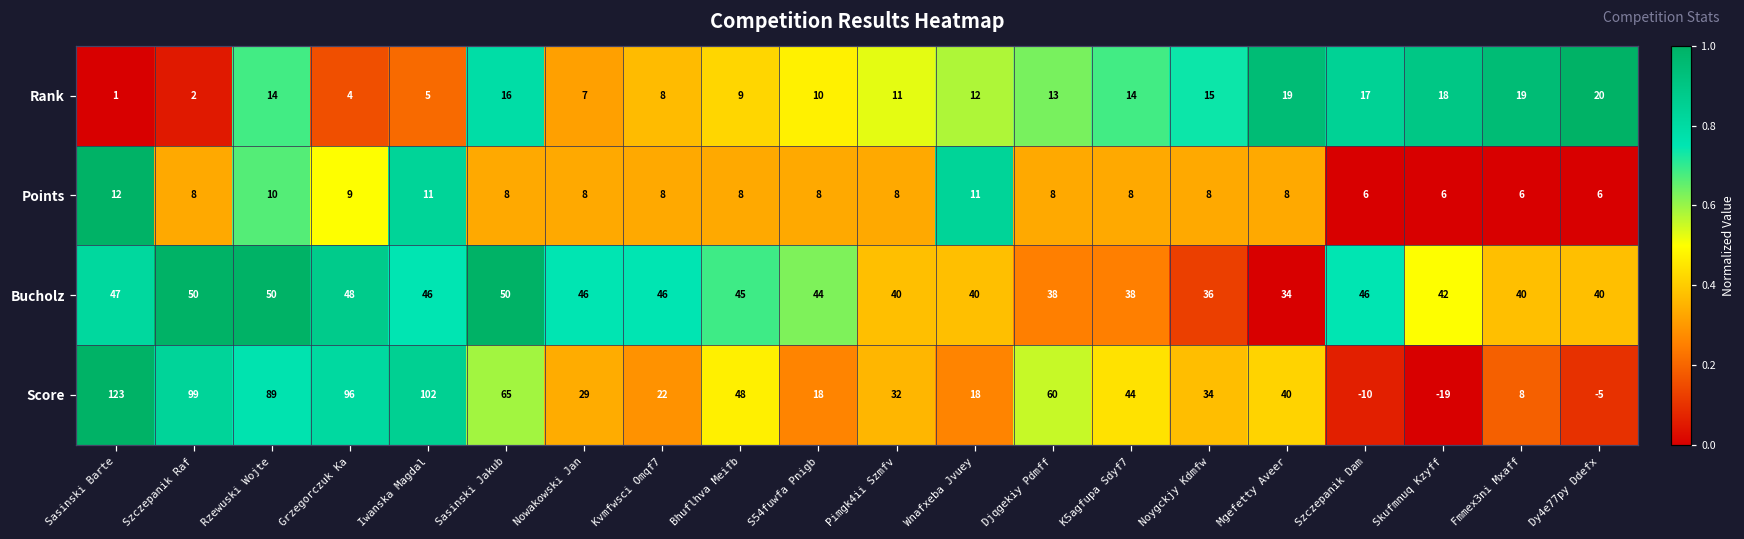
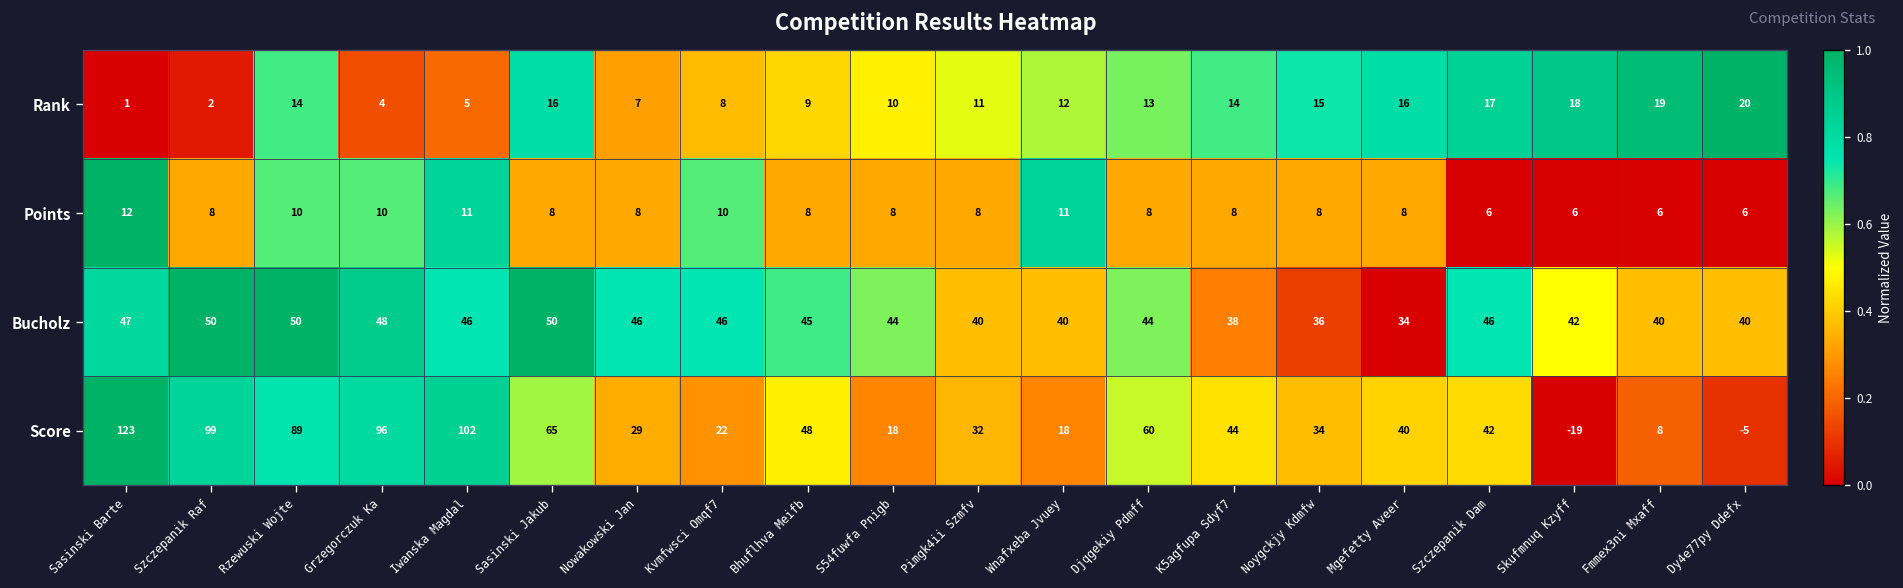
  {
    "Rank": {
      "Sasinski Barte": 1,
      "Szczepanik Raf": 2,
      "Rzewuski Wojte": 14,
      "Grzegorczuk Ka": 4,
      "Iwanska Magdal": 5,
      "Sasinski Jakub": 16,
      "Nowakowski Jan": 7,
      "Kvmfwsci Omqf7": 8,
      "Bhuflhva Meifb": 9,
      "S54fuwfa Pnigb": 10,
      "Pimgk4ii Szmfv": 11,
      "Wnafxeba Jvuey": 12,
      "Djqgekiy Pdmff": 13,
      "K5agfupa Sdyf7": 14,
      "Noygckjy Kdmfw": 15,
-     "Mgefetty Aveer": 19,
+     "Mgefetty Aveer": 16,
      "Szczepanik Dam": 17,
      "Skufmnuq Kzyff": 18,
      "Fmmex3ni Mxaff": 19,
      "Dy4e77py Ddefx": 20
    },
    "Points": {
      "Sasinski Barte": 12,
      "Szczepanik Raf": 8,
      "Rzewuski Wojte": 10,
-     "Grzegorczuk Ka": 9,
+     "Grzegorczuk Ka": 10,
      "Iwanska Magdal": 11,
      "Sasinski Jakub": 8,
      "Nowakowski Jan": 8,
-     "Kvmfwsci Omqf7": 8,
+     "Kvmfwsci Omqf7": 10,
      "Bhuflhva Meifb": 8,
      "S54fuwfa Pnigb": 8,
      "Pimgk4ii Szmfv": 8,
      "Wnafxeba Jvuey": 11,
      "Djqgekiy Pdmff": 8,
      "K5agfupa Sdyf7": 8,
      "Noygckjy Kdmfw": 8,
      "Mgefetty Aveer": 8,
      "Szczepanik Dam": 6,
      "Skufmnuq Kzyff": 6,
      "Fmmex3ni Mxaff": 6,
      "Dy4e77py Ddefx": 6
    },
    "Bucholz": {
      "Sasinski Barte": 47,
      "Szczepanik Raf": 50,
      "Rzewuski Wojte": 50,
      "Grzegorczuk Ka": 48,
      "Iwanska Magdal": 46,
      "Sasinski Jakub": 50,
      "Nowakowski Jan": 46,
      "Kvmfwsci Omqf7": 46,
      "Bhuflhva Meifb": 45,
      "S54fuwfa Pnigb": 44,
      "Pimgk4ii Szmfv": 40,
      "Wnafxeba Jvuey": 40,
-     "Djqgekiy Pdmff": 38,
+     "Djqgekiy Pdmff": 44,
      "K5agfupa Sdyf7": 38,
      "Noygckjy Kdmfw": 36,
      "Mgefetty Aveer": 34,
      "Szczepanik Dam": 46,
      "Skufmnuq Kzyff": 42,
      "Fmmex3ni Mxaff": 40,
      "Dy4e77py Ddefx": 40
    },
    "Score": {
      "Sasinski Barte": 123,
      "Szczepanik Raf": 99,
      "Rzewuski Wojte": 89,
      "Grzegorczuk Ka": 96,
      "Iwanska Magdal": 102,
      "Sasinski Jakub": 65,
      "Nowakowski Jan": 29,
      "Kvmfwsci Omqf7": 22,
      "Bhuflhva Meifb": 48,
      "S54fuwfa Pnigb": 18,
      "Pimgk4ii Szmfv": 32,
      "Wnafxeba Jvuey": 18,
      "Djqgekiy Pdmff": 60,
      "K5agfupa Sdyf7": 44,
      "Noygckjy Kdmfw": 34,
      "Mgefetty Aveer": 40,
-     "Szczepanik Dam": -10,
+     "Szczepanik Dam": 42,
      "Skufmnuq Kzyff": -19,
      "Fmmex3ni Mxaff": 8,
      "Dy4e77py Ddefx": -5
    }
  }
